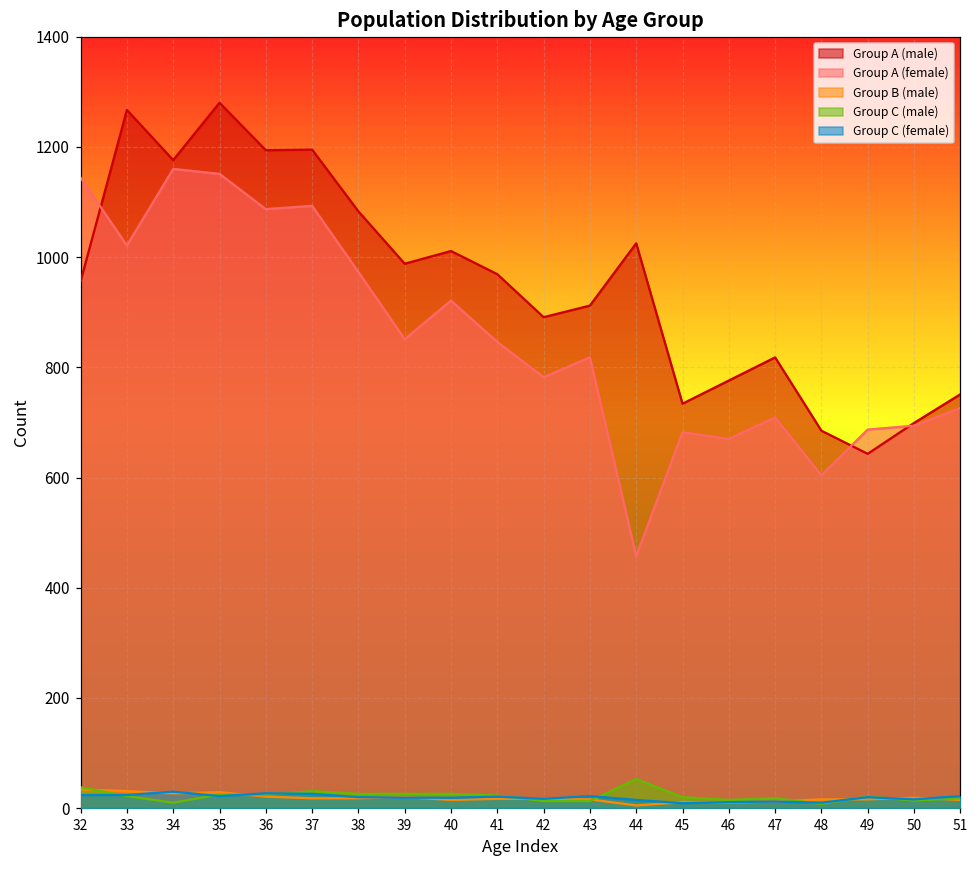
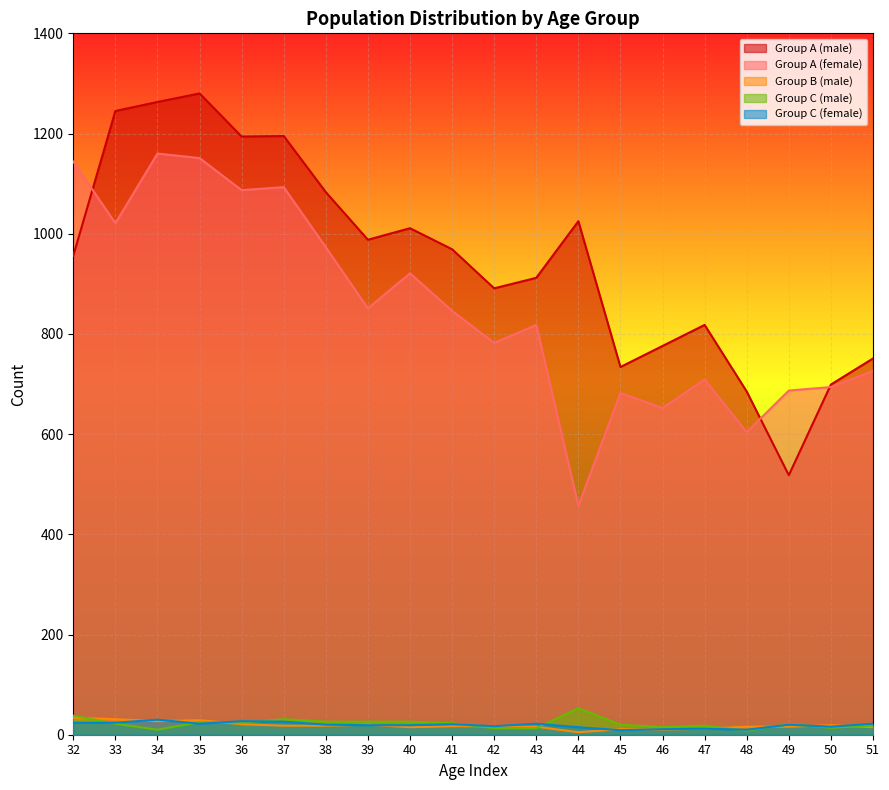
  {
    "Group A (male)": {
      "32": 960,
-     "33": 1270,
-     "34": 1180,
+     "33": 1250,
+     "34": 1260,
      "35": 1280,
      "36": 1190,
      "37": 1200,
      "38": 1080,
      "39": 990,
      "40": 1010,
      "41": 970,
      "42": 890,
      "43": 910,
      "44": 1030,
      "45": 730,
      "46": 780,
      "47": 820,
      "48": 690,
-     "49": 640,
+     "49": 520,
      "51": 750
    },
    "Group A (female)": {
      "32": 1140,
      "33": 1020,
      "34": 1160,
      "35": 1150,
      "36": 1090,
      "37": 1090,
      "38": 970,
      "39": 850,
      "40": 920,
      "41": 850,
      "42": 780,
      "43": 820,
      "44": 460,
      "45": 680,
-     "46": 670,
+     "46": 650,
      "47": 710,
      "48": 600,
      "49": 690,
      "51": 730
    },
    "Group B (male)": {
      "33": 30,
      "37": 20,
      "44": 10,
      "48": 20
    },
    "Group C (male)": {
      "34": 10,
      "38": 30,
      "39": 30,
      "40": 30,
      "44": 50,
      "45": 20,
      "47": 20
    },
    "Group C (female)": {
      "32": 20,
      "43": 20,
      "44": 20
    }
  }
